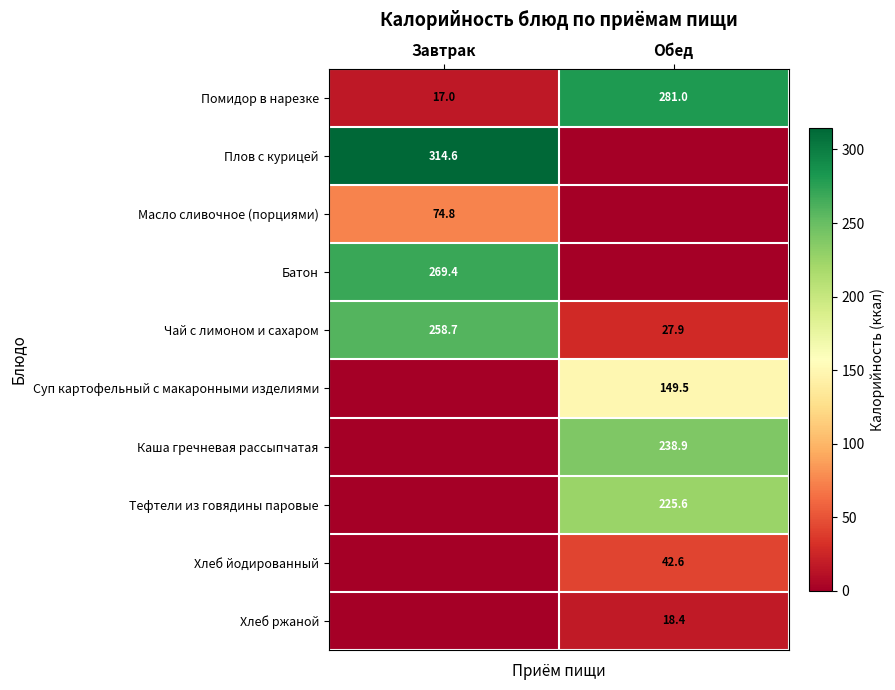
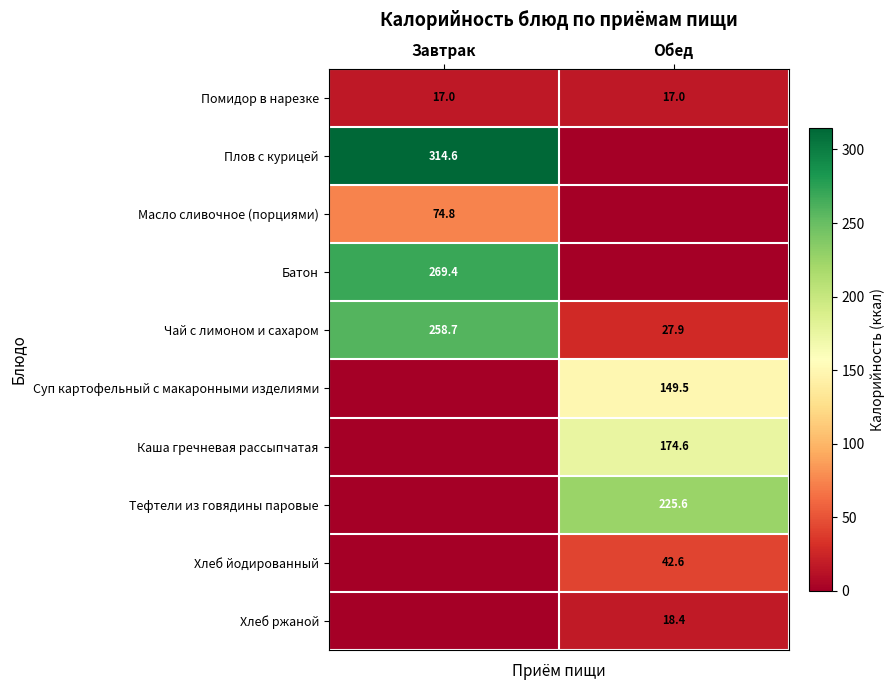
  {
    "Помидор в нарезке": {
      "Завтрак": 17.0,
-     "Обед": 281.0
+     "Обед": 17.0
    },
    "Плов с курицей": {
      "Завтрак": 314.6
    },
    "Масло сливочное (порциями)": {
      "Завтрак": 74.8
    },
    "Батон": {
      "Завтрак": 269.4
    },
    "Чай с лимоном и сахаром": {
      "Завтрак": 258.7,
      "Обед": 27.9
    },
    "Суп картофельный с макаронными изделиями": {
      "Обед": 149.5
    },
    "Каша гречневая рассыпчатая": {
-     "Обед": 238.9
+     "Обед": 174.6
    },
    "Тефтели из говядины паровые": {
      "Обед": 225.6
    },
    "Хлеб йодированный": {
      "Обед": 42.6
    },
    "Хлеб ржаной": {
      "Обед": 18.4
    }
  }
